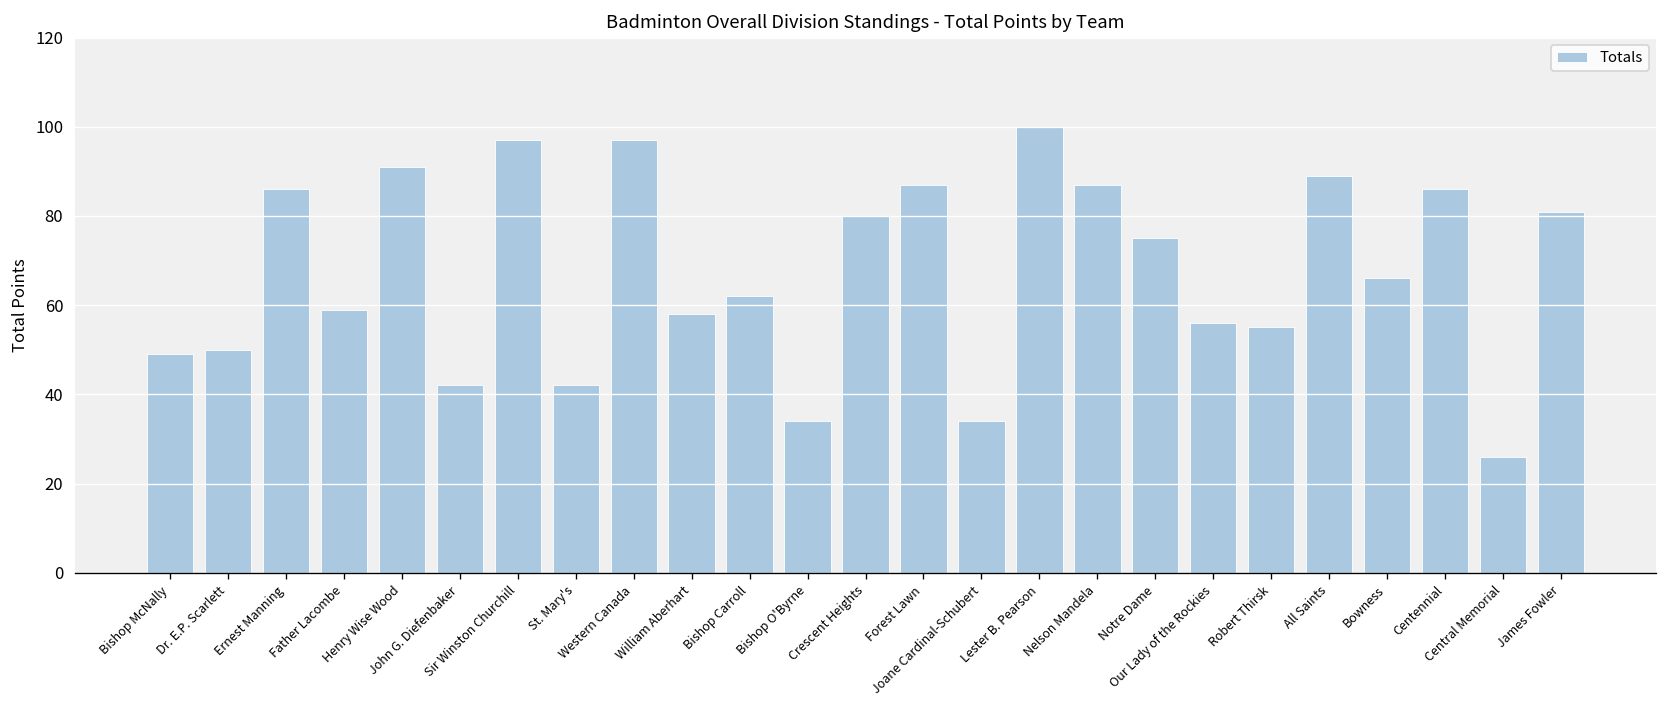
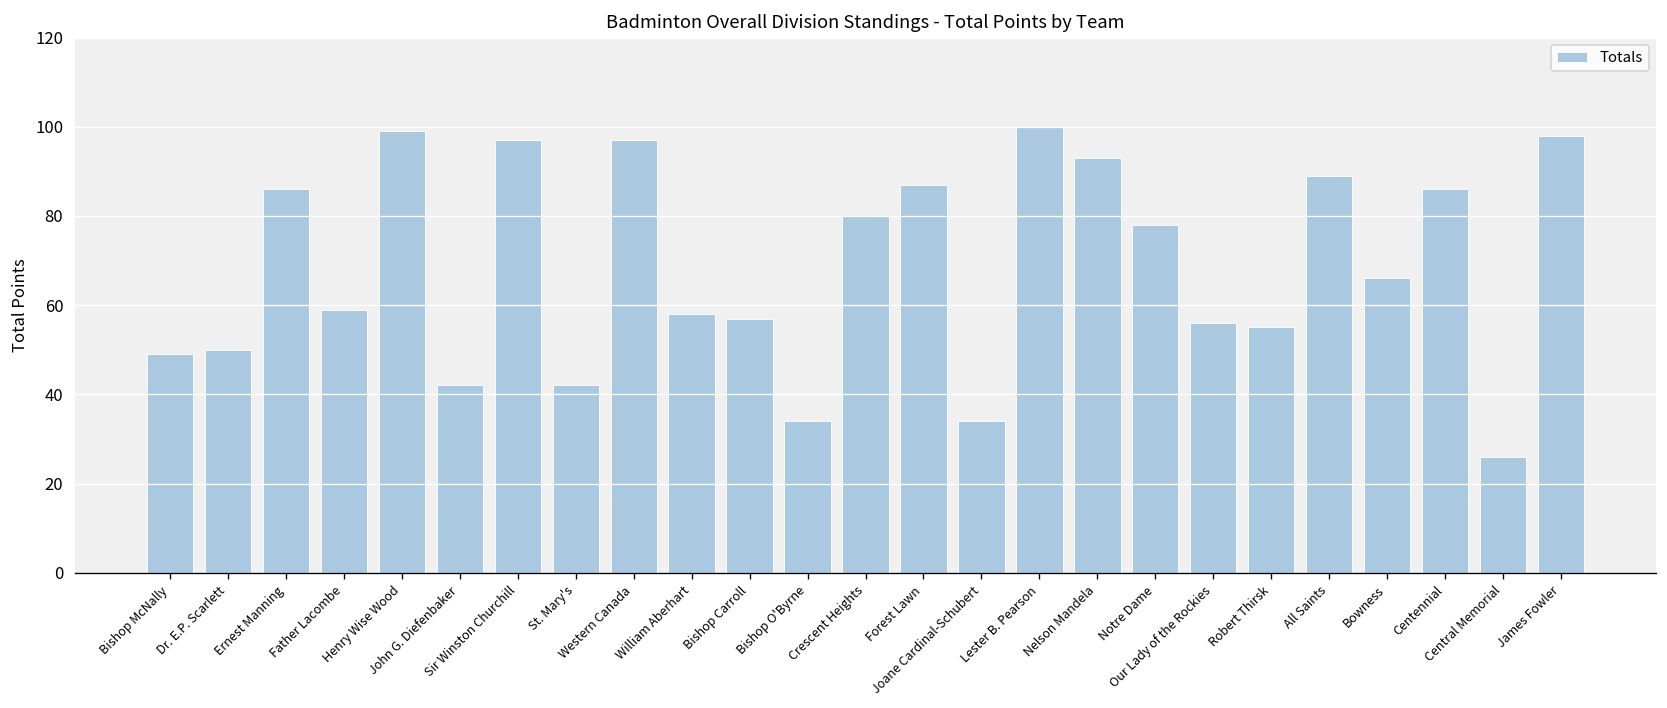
  {
    "Bishop McNally": 49,
    "Dr. E.P. Scarlett": 50,
    "Ernest Manning": 86,
    "Father Lacombe": 59,
-   "Henry Wise Wood": 91,
+   "Henry Wise Wood": 99,
    "John G. Diefenbaker": 42,
    "Sir Winston Churchill": 97,
    "St. Mary's": 42,
    "Western Canada": 97,
    "William Aberhart": 58,
-   "Bishop Carroll": 62,
+   "Bishop Carroll": 57,
    "Bishop O'Byrne": 34,
    "Crescent Heights": 80,
    "Forest Lawn": 87,
    "Joane Cardinal-Schubert": 34,
    "Lester B. Pearson": 100,
-   "Nelson Mandela": 87,
-   "Notre Dame": 75,
+   "Nelson Mandela": 93,
+   "Notre Dame": 78,
    "Our Lady of the Rockies": 56,
    "Robert Thirsk": 55,
    "All Saints": 89,
    "Bowness": 66,
    "Centennial": 86,
    "Central Memorial": 26,
-   "James Fowler": 81
+   "James Fowler": 98
  }
